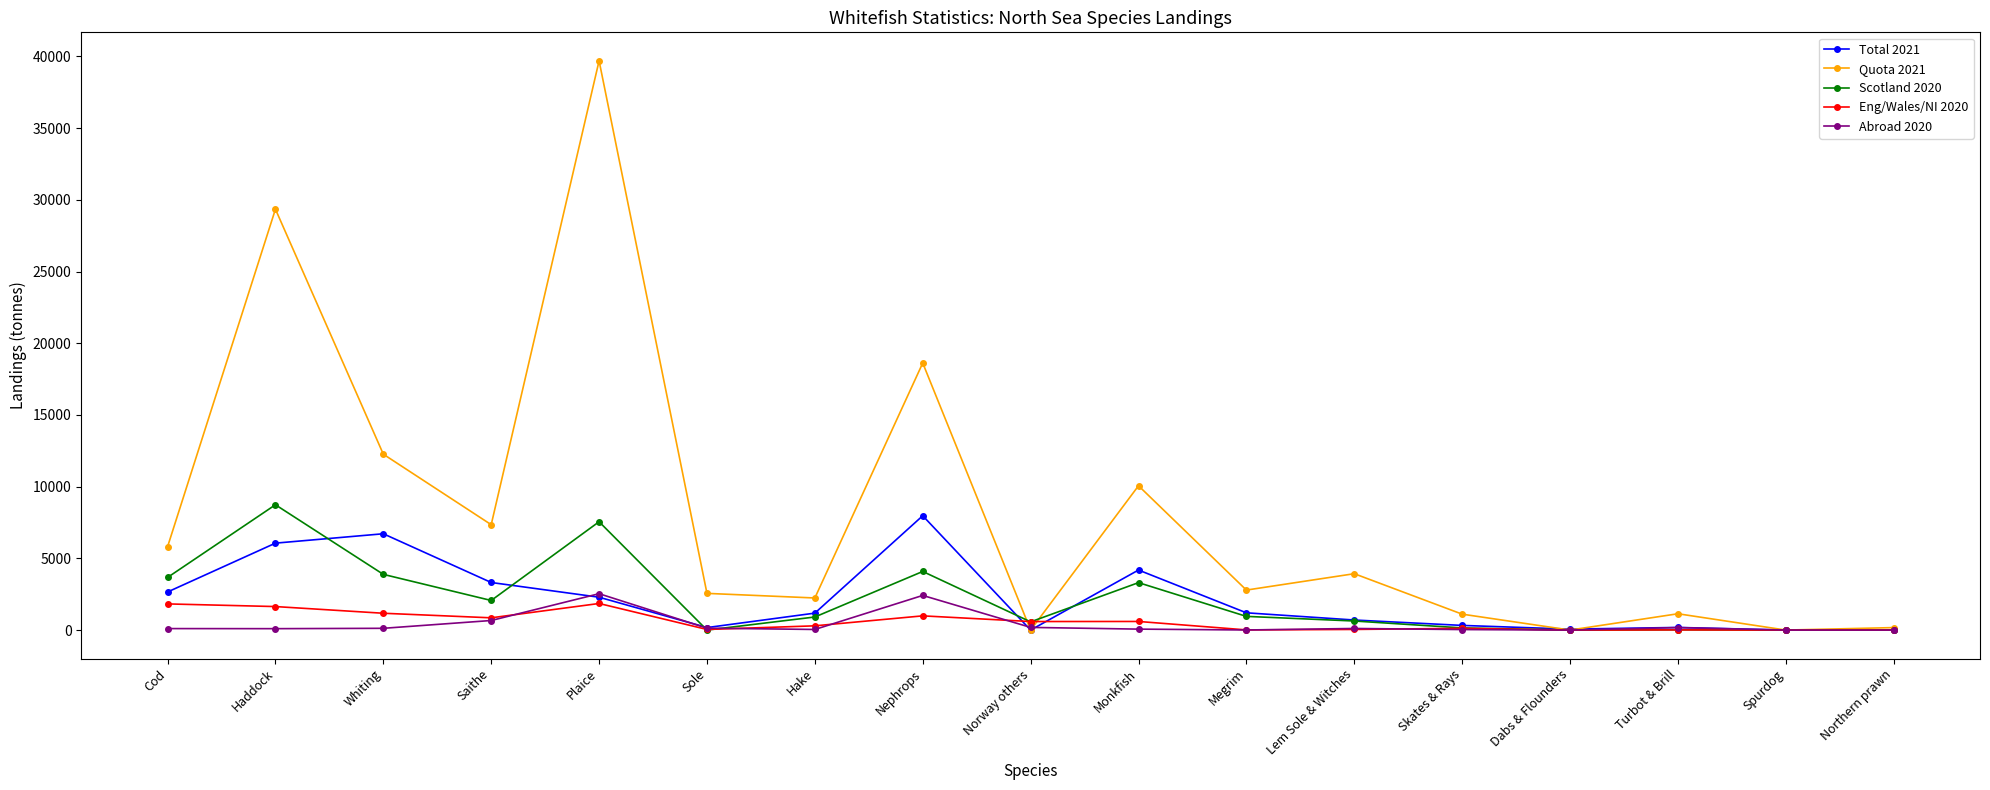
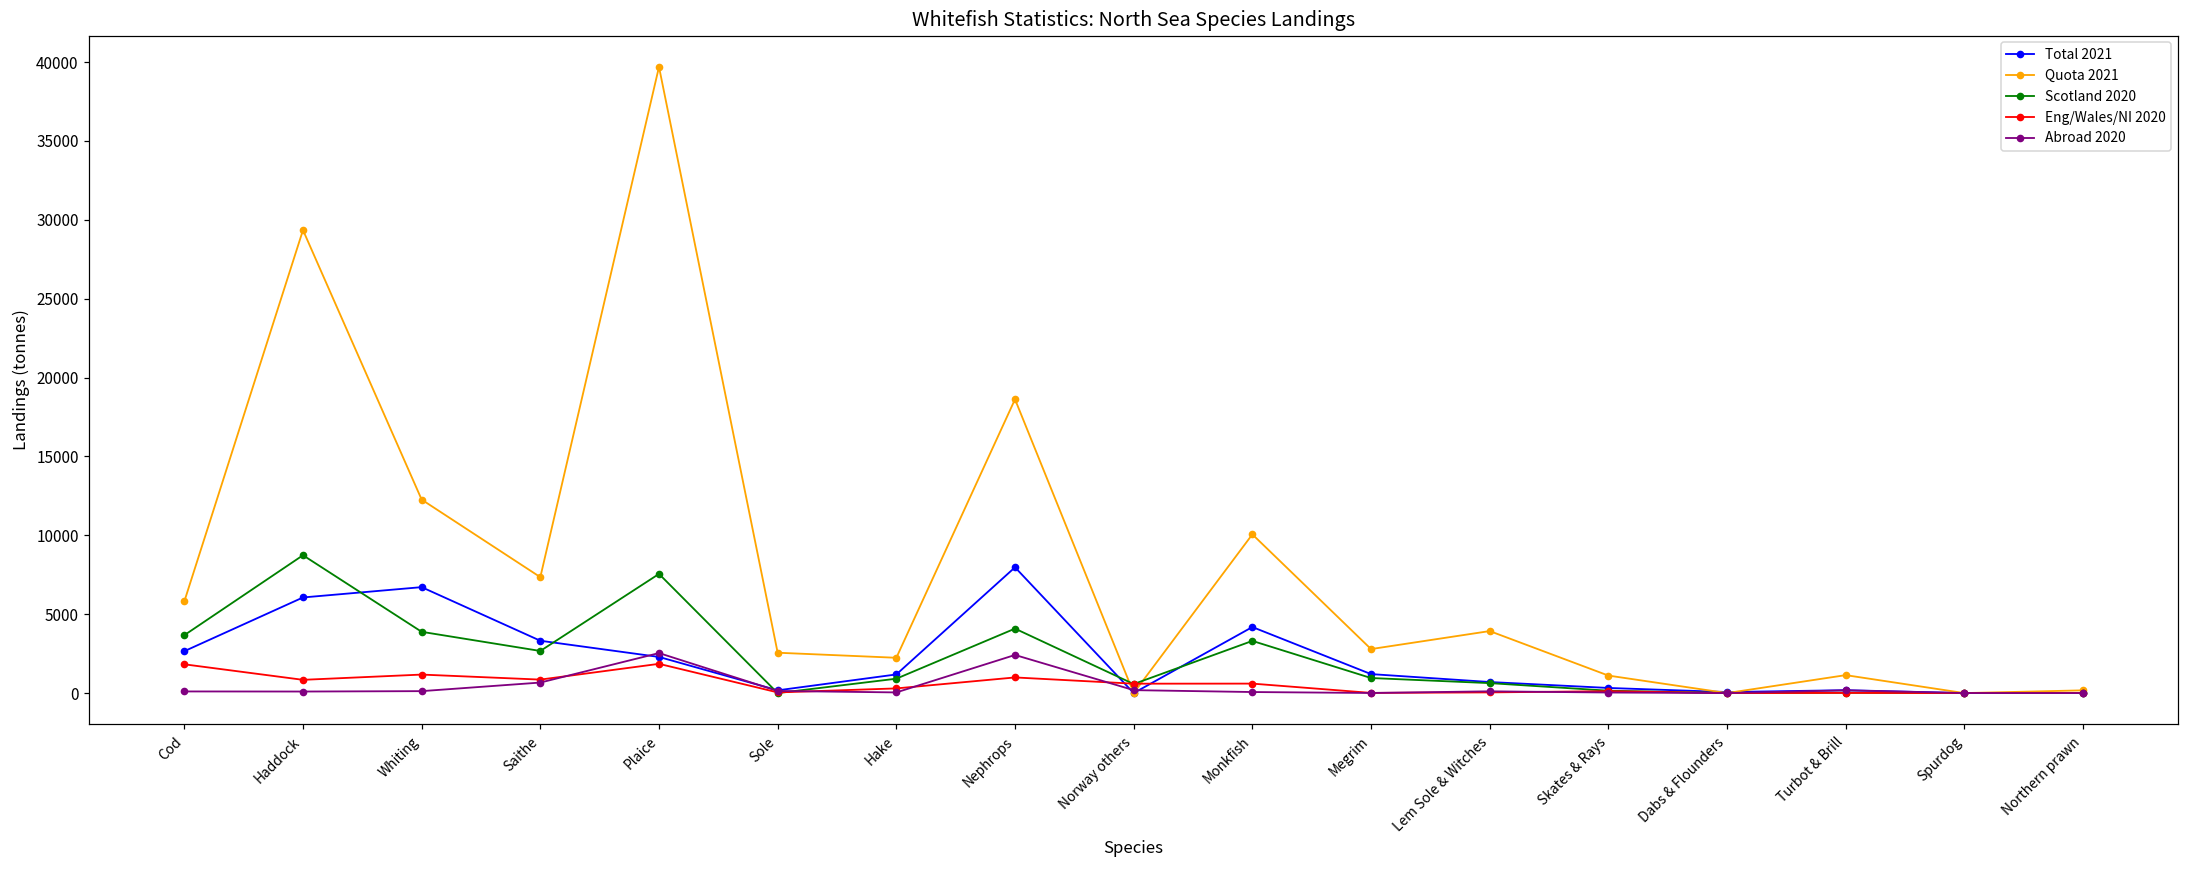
  {
    "Total 2021": {
      "Cod": 2700,
      "Haddock": 6100,
      "Whiting": 6700,
      "Saithe": 3300,
      "Plaice": 2300,
      "Hake": 1200,
      "Nephrops": 8000,
      "Monkfish": 4200,
      "Megrim": 1200
    },
    "Quota 2021": {
      "Cod": 5800,
      "Haddock": 29400,
      "Whiting": 12300,
      "Saithe": 7300,
      "Plaice": 39700,
      "Sole": 2600,
      "Hake": 2200,
      "Nephrops": 18600,
      "Monkfish": 10100,
      "Megrim": 2800,
      "Lem Sole & Witches": 3900,
      "Skates & Rays": 1100,
      "Turbot & Brill": 1100
    },
    "Scotland 2020": {
      "Cod": 3700,
      "Haddock": 8700,
      "Whiting": 3900,
-     "Saithe": 2100,
+     "Saithe": 2700,
      "Plaice": 7600,
      "Hake": 900,
      "Nephrops": 4100,
      "Monkfish": 3300,
      "Megrim": 1000
    },
    "Eng/Wales/NI 2020": {
      "Cod": 1800,
-     "Haddock": 1600,
+     "Haddock": 800,
      "Whiting": 1200,
      "Saithe": 900,
      "Plaice": 1900,
      "Hake": 300,
      "Nephrops": 1000,
      "Monkfish": 600
    },
    "Abroad 2020": {
      "Cod": 100,
      "Haddock": 100,
      "Whiting": 100,
      "Saithe": 700,
      "Plaice": 2500,
      "Hake": 0,
      "Nephrops": 2400,
      "Norway others": 200,
      "Monkfish": 100
    }
  }
